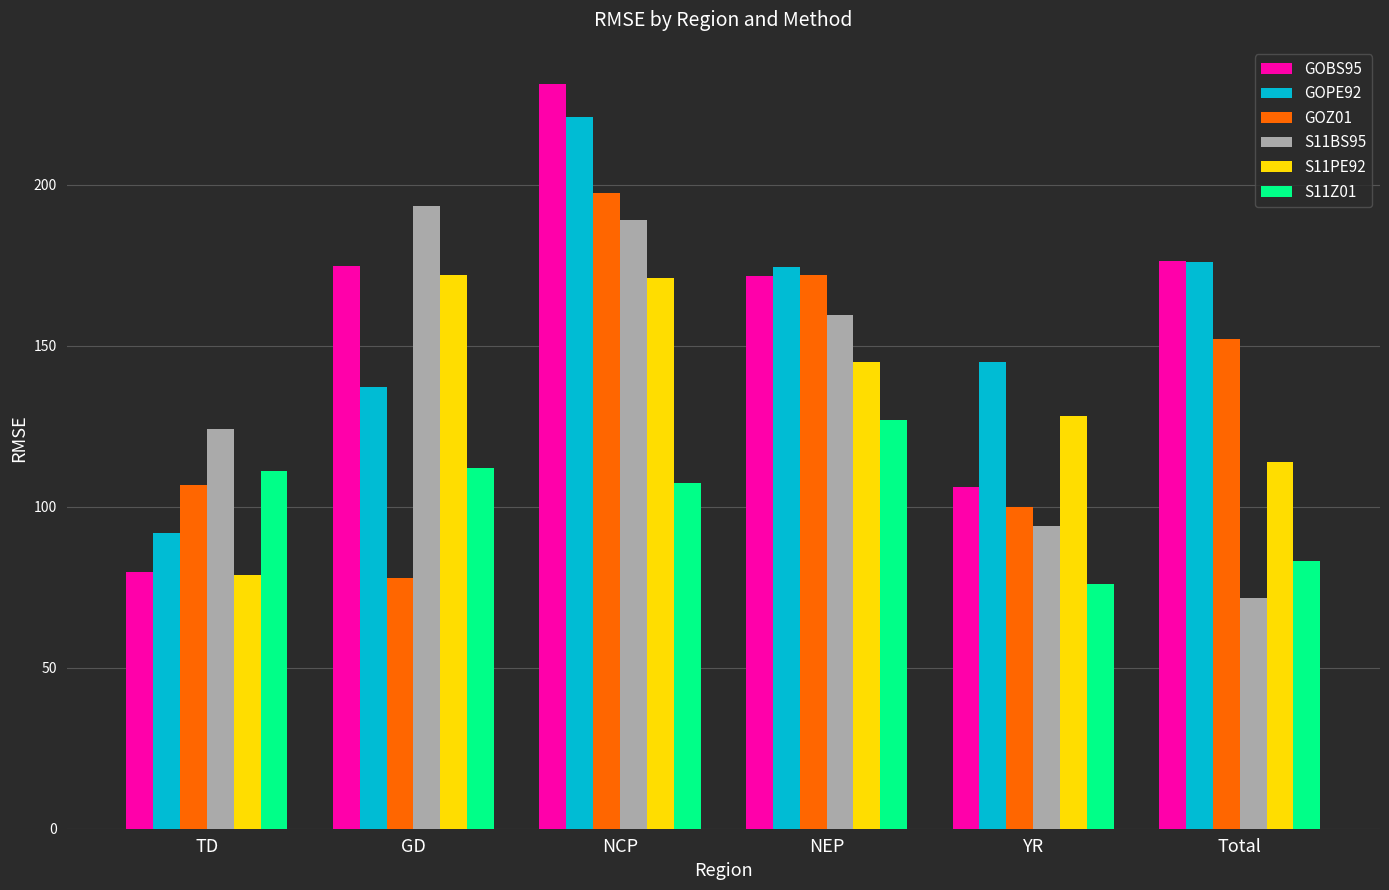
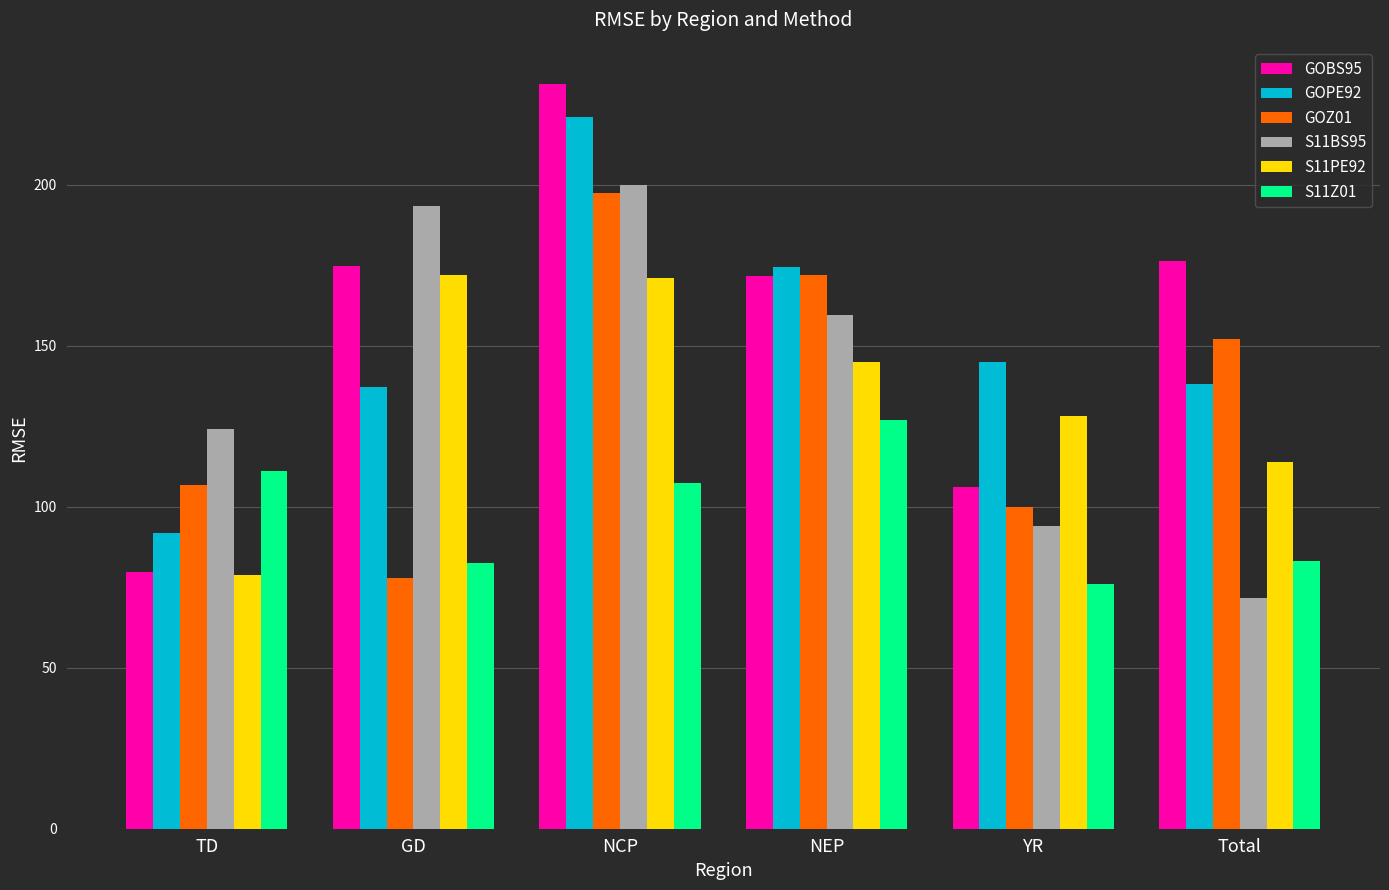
  {
    "GOBS95": {
      "TD": 80,
      "GD": 175,
      "NCP": 231,
      "NEP": 172,
      "YR": 106,
      "Total": 176
    },
    "GOPE92": {
      "TD": 92,
      "GD": 137,
      "NCP": 221,
      "NEP": 175,
      "YR": 145,
-     "Total": 176
+     "Total": 138
    },
    "GOZ01": {
      "TD": 107,
      "GD": 78,
      "NCP": 197,
      "NEP": 172,
      "YR": 100,
      "Total": 152
    },
    "S11BS95": {
      "TD": 124,
      "GD": 193,
-     "NCP": 189,
+     "NCP": 200,
      "NEP": 159,
      "YR": 94,
      "Total": 72
    },
    "S11PE92": {
      "TD": 79,
      "GD": 172,
      "NCP": 171,
      "NEP": 145,
      "YR": 128,
      "Total": 114
    },
    "S11Z01": {
      "TD": 111,
-     "GD": 112,
+     "GD": 83,
      "NCP": 107,
      "NEP": 127,
      "YR": 76,
      "Total": 83
    }
  }
